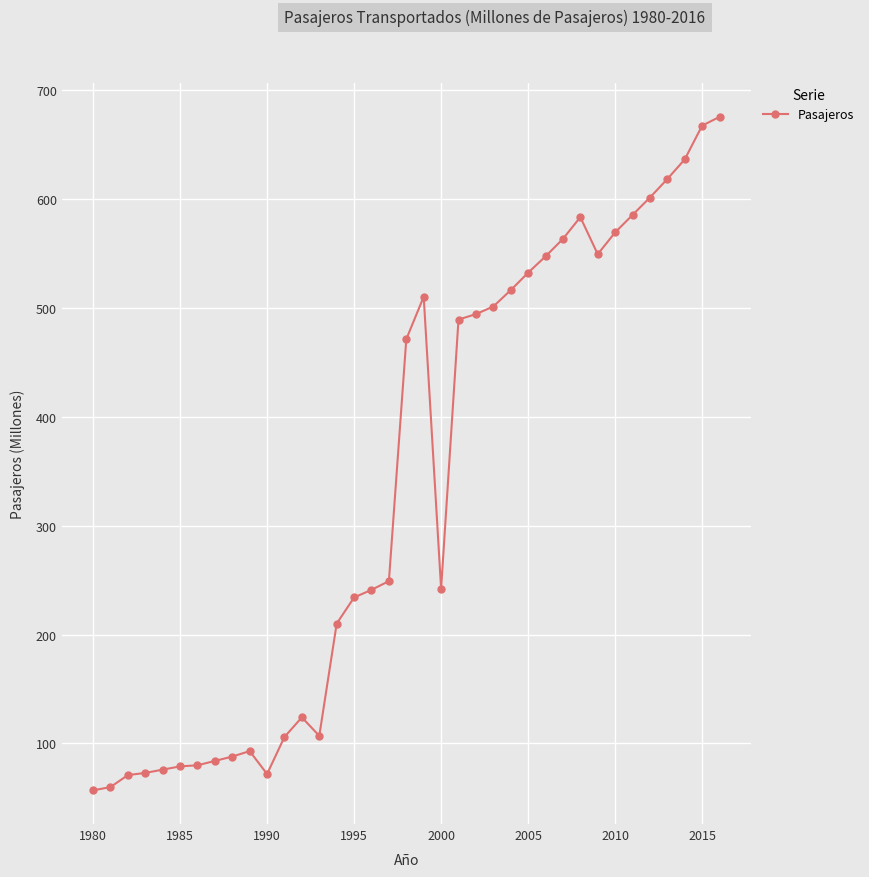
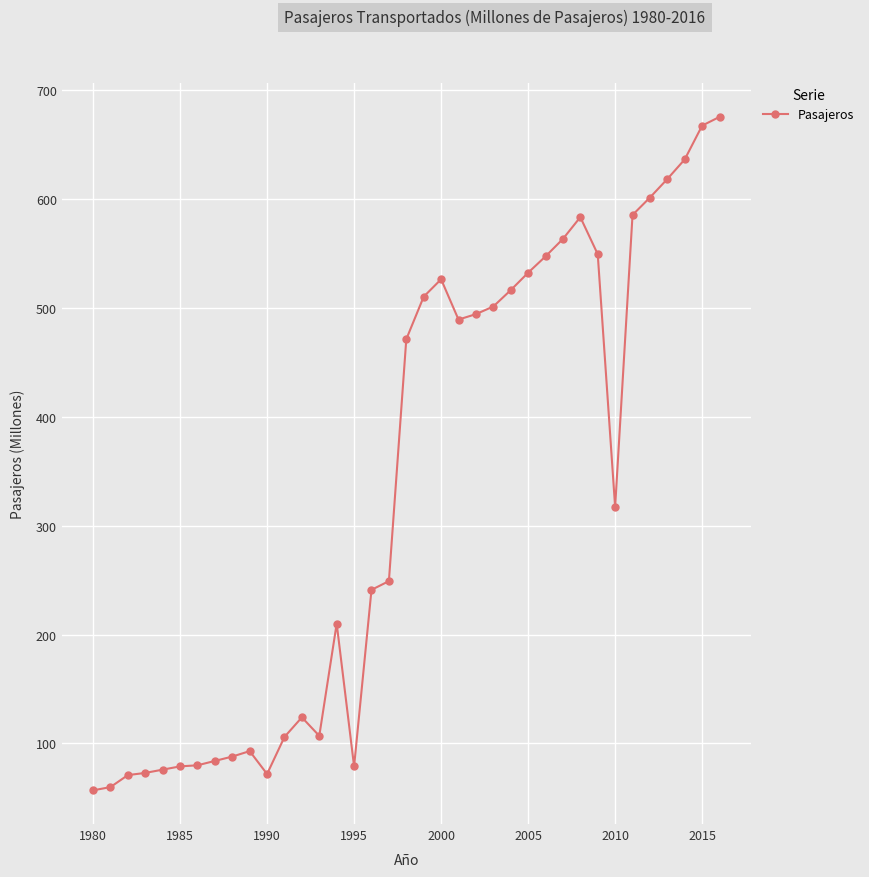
  {
    "1980": 57,
    "1985": 79,
    "1990": 72,
-   "1995": 234,
-   "2000": 242,
+   "1995": 79,
+   "2000": 526,
    "2005": 532,
-   "2010": 569,
+   "2010": 317,
    "2015": 667
  }
